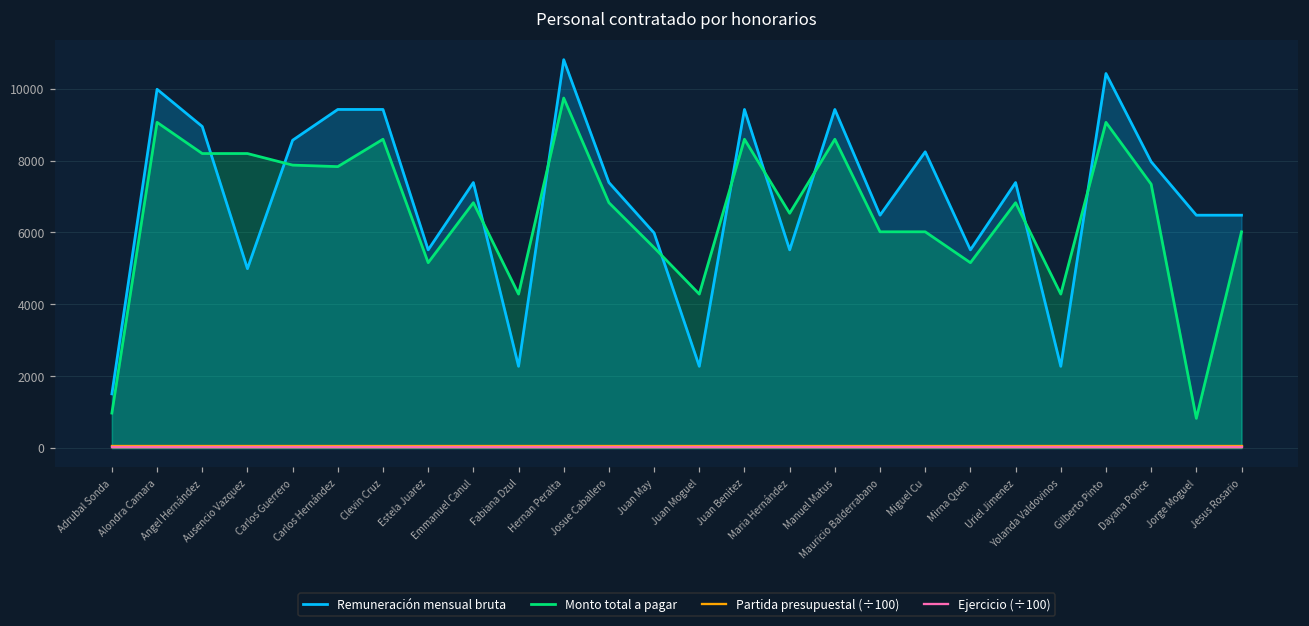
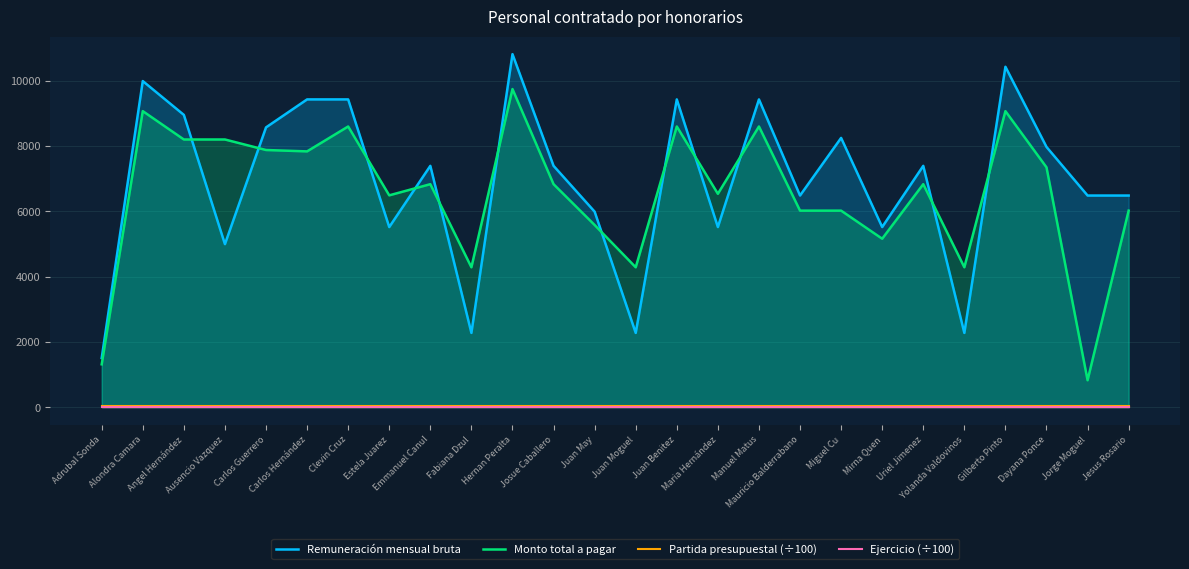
  {
    "Remuneración mensual bruta": {
      "Adrubal Sonda": 1500,
      "Alondra Camara": 10000,
      "Angel Hernández": 8900,
      "Ausencio Vazquez": 5000,
      "Carlos Guerrero": 8600,
      "Carlos Hernández": 9400,
      "Clevin Cruz": 9400,
      "Estela Juarez": 5500,
      "Emmanuel Canul": 7400,
      "Fabiana Dzul": 2300,
      "Hernan Peralta": 10800,
      "Josue Caballero": 7400,
      "Juan May": 6000,
      "Juan Moguel": 2300,
      "Juan Benitez": 9400,
      "Maria Hernández": 5500,
      "Manuel Matus": 9400,
      "Mauricio Balderrabano": 6500,
      "Miguel Cu": 8200,
      "Mirna Quen": 5500,
      "Uriel Jimenez": 7400,
      "Yolanda Valdovinos": 2300,
      "Gilberto Pinto": 10400,
      "Dayana Ponce": 8000,
      "Jorge Moguel": 6500,
      "Jesus Rosario": 6500
    },
    "Monto total a pagar": {
-     "Adrubal Sonda": 1000,
+     "Adrubal Sonda": 1300,
      "Alondra Camara": 9100,
      "Angel Hernández": 8200,
      "Ausencio Vazquez": 8200,
      "Carlos Guerrero": 7900,
      "Carlos Hernández": 7800,
      "Clevin Cruz": 8600,
-     "Estela Juarez": 5200,
+     "Estela Juarez": 6500,
      "Emmanuel Canul": 6800,
      "Fabiana Dzul": 4300,
      "Hernan Peralta": 9700,
      "Josue Caballero": 6800,
      "Juan May": 5600,
      "Juan Moguel": 4300,
      "Juan Benitez": 8600,
      "Maria Hernández": 6500,
      "Manuel Matus": 8600,
      "Mauricio Balderrabano": 6000,
      "Miguel Cu": 6000,
      "Mirna Quen": 5200,
      "Uriel Jimenez": 6800,
      "Yolanda Valdovinos": 4300,
      "Gilberto Pinto": 9100,
      "Dayana Ponce": 7300,
      "Jorge Moguel": 800,
      "Jesus Rosario": 6000
    }
  }
